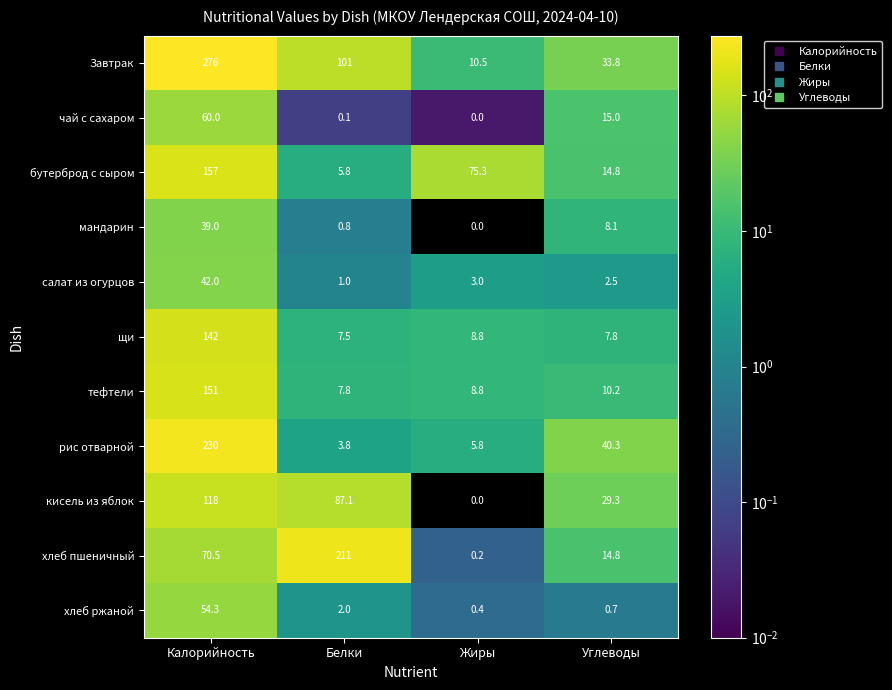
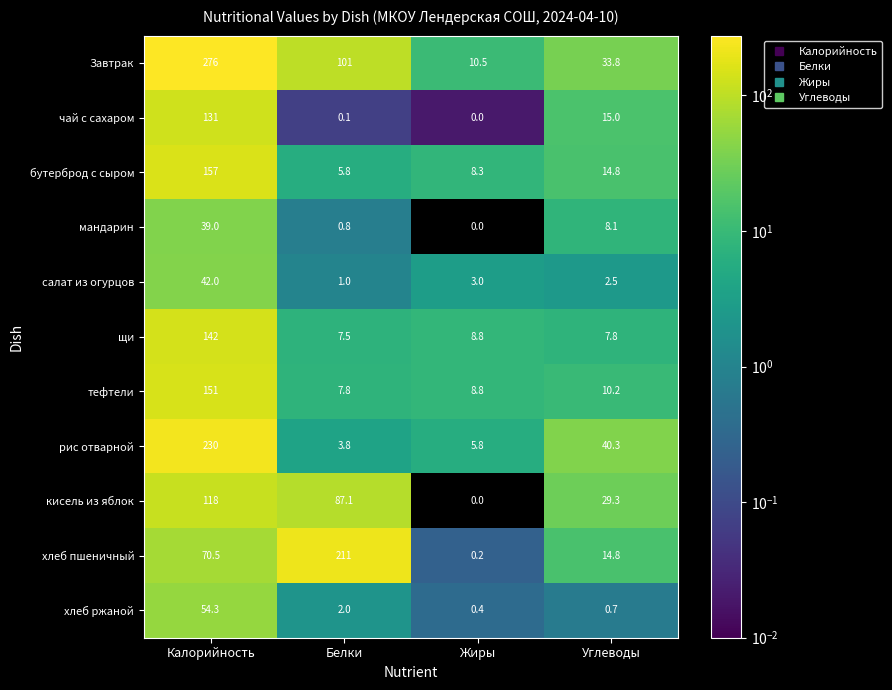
  {
    "Завтрак": {
      "Калорийность": 276,
      "Белки": 101,
      "Жиры": 10.5,
      "Углеводы": 33.8
    },
    "чай с сахаром": {
-     "Калорийность": 60.0,
+     "Калорийность": 131,
      "Белки": 0.1,
      "Жиры": 0.0,
      "Углеводы": 15.0
    },
    "бутерброд с сыром": {
      "Калорийность": 157,
      "Белки": 5.8,
-     "Жиры": 75.3,
+     "Жиры": 8.3,
      "Углеводы": 14.8
    },
    "мандарин": {
      "Калорийность": 39.0,
      "Белки": 0.8,
      "Жиры": 0.0,
      "Углеводы": 8.1
    },
    "салат из огурцов": {
      "Калорийность": 42.0,
      "Белки": 1.0,
      "Жиры": 3.0,
      "Углеводы": 2.5
    },
    "щи": {
      "Калорийность": 142,
      "Белки": 7.5,
      "Жиры": 8.8,
      "Углеводы": 7.8
    },
    "тефтели": {
      "Калорийность": 151,
      "Белки": 7.8,
      "Жиры": 8.8,
      "Углеводы": 10.2
    },
    "рис отварной": {
      "Калорийность": 230,
      "Белки": 3.8,
      "Жиры": 5.8,
      "Углеводы": 40.3
    },
    "кисель из яблок": {
      "Калорийность": 118,
      "Белки": 87.1,
      "Жиры": 0.0,
      "Углеводы": 29.3
    },
    "хлеб пшеничный": {
      "Калорийность": 70.5,
      "Белки": 211,
      "Жиры": 0.2,
      "Углеводы": 14.8
    },
    "хлеб ржаной": {
      "Калорийность": 54.3,
      "Белки": 2.0,
      "Жиры": 0.4,
      "Углеводы": 0.7
    }
  }
